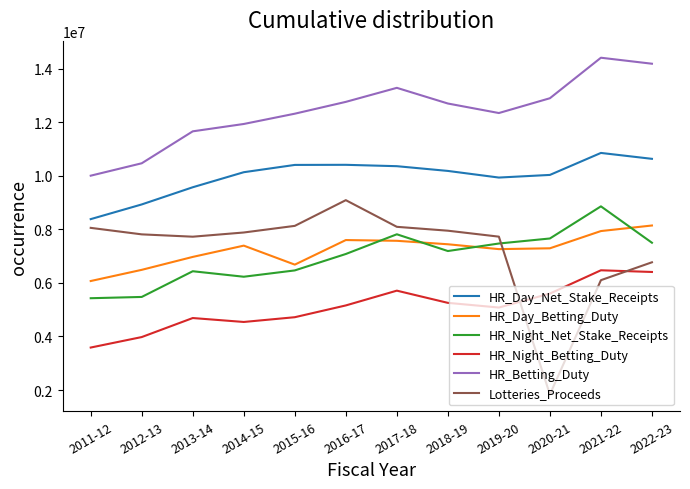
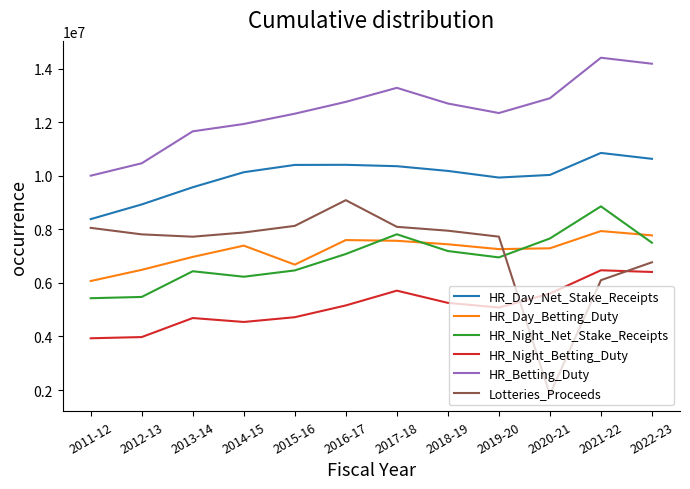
  {
    "HR_Day_Net_Stake_Receipts": {
      "2011-12": 8400000,
      "2012-13": 8900000,
      "2013-14": 9600000,
      "2014-15": 10100000,
      "2015-16": 10400000,
      "2016-17": 10400000,
      "2017-18": 10400000,
      "2018-19": 10200000,
      "2019-20": 9900000,
      "2020-21": 10000000,
      "2021-22": 10900000,
      "2022-23": 10600000
    },
    "HR_Day_Betting_Duty": {
      "2011-12": 6100000,
      "2012-13": 6500000,
      "2013-14": 7000000,
      "2014-15": 7400000,
      "2015-16": 6700000,
      "2016-17": 7600000,
      "2017-18": 7600000,
      "2018-19": 7400000,
      "2019-20": 7300000,
      "2020-21": 7300000,
      "2021-22": 7900000,
-     "2022-23": 8100000
+     "2022-23": 7800000
    },
    "HR_Night_Net_Stake_Receipts": {
      "2011-12": 5400000,
      "2012-13": 5500000,
      "2013-14": 6400000,
      "2014-15": 6200000,
      "2015-16": 6500000,
      "2016-17": 7100000,
      "2017-18": 7800000,
      "2018-19": 7200000,
-     "2019-20": 7500000,
+     "2019-20": 7000000,
      "2020-21": 7700000,
      "2021-22": 8900000,
      "2022-23": 7500000
    },
    "HR_Night_Betting_Duty": {
-     "2011-12": 3600000,
+     "2011-12": 3900000,
      "2012-13": 4000000,
      "2013-14": 4700000,
      "2014-15": 4500000,
      "2015-16": 4700000,
      "2016-17": 5200000,
      "2017-18": 5700000,
      "2018-19": 5300000,
      "2021-22": 6500000,
      "2022-23": 6400000
    },
    "HR_Betting_Duty": {
      "2011-12": 10000000,
      "2012-13": 10500000,
      "2013-14": 11700000,
      "2014-15": 11900000,
      "2015-16": 12300000,
      "2016-17": 12800000,
      "2017-18": 13300000,
      "2018-19": 12700000,
      "2019-20": 12300000,
      "2020-21": 12900000,
      "2021-22": 14400000,
      "2022-23": 14200000
    },
    "Lotteries_Proceeds": {
      "2011-12": 8100000,
      "2012-13": 7800000,
      "2013-14": 7700000,
      "2014-15": 7900000,
      "2015-16": 8100000,
      "2016-17": 9100000,
      "2017-18": 8100000,
      "2018-19": 7900000,
      "2019-20": 7700000,
      "2021-22": 6100000,
      "2022-23": 6800000
    }
  }
